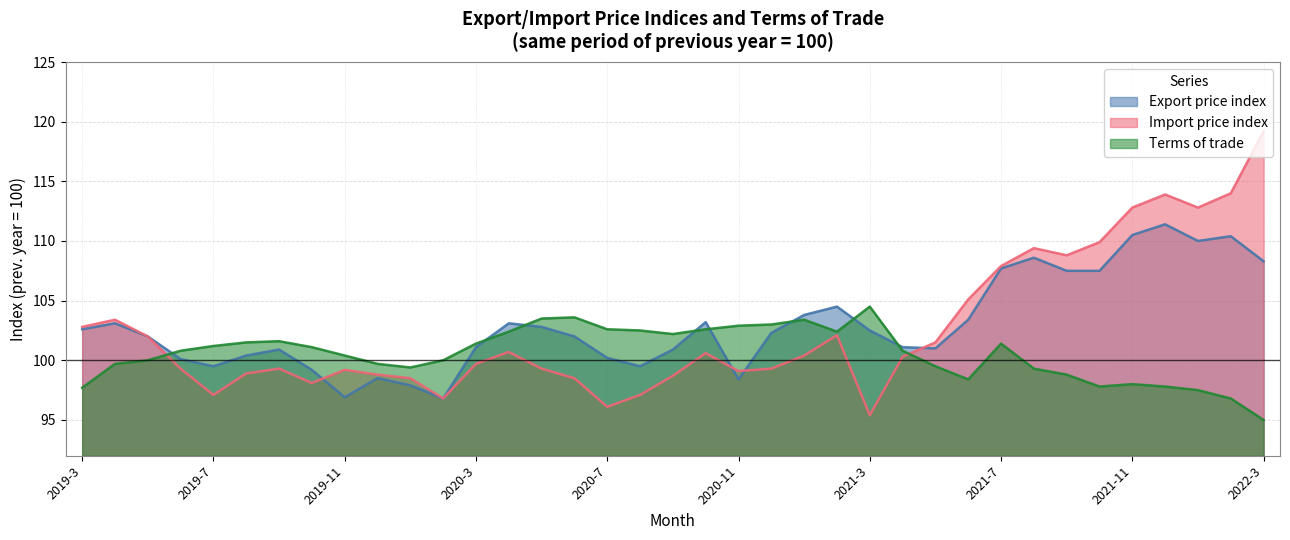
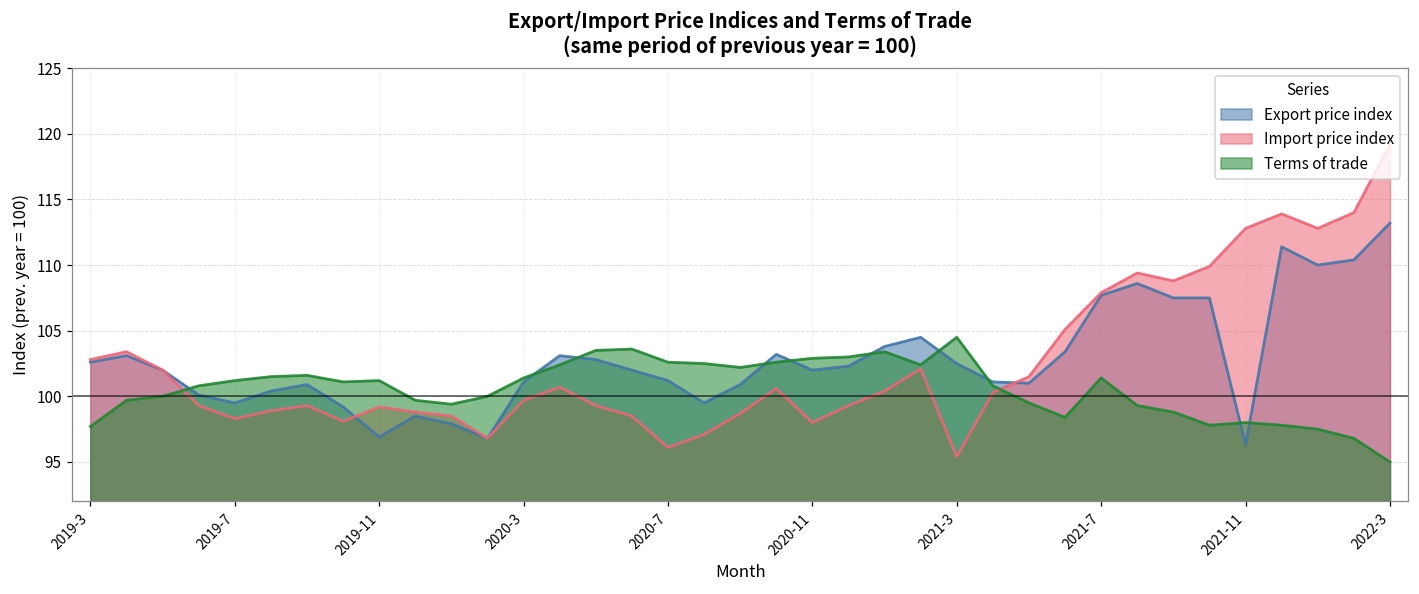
  {
    "Export price index": {
      "2019-7": 99.5,
      "2019-11": 96.9,
      "2020-3": 101.1,
-     "2020-7": 100.2,
-     "2020-11": 98.4,
+     "2020-7": 101.2,
+     "2020-11": 102.0,
      "2021-3": 102.5,
-     "2021-11": 110.5,
-     "2022-3": 108.3
+     "2021-11": 96.3,
+     "2022-3": 113.2
    },
    "Import price index": {
-     "2019-7": 97.1,
+     "2019-7": 98.3,
      "2019-11": 99.2,
      "2020-3": 99.7,
      "2020-7": 96.1,
-     "2020-11": 99.1,
+     "2020-11": 98.0,
      "2021-3": 95.4,
      "2021-11": 112.8
    },
    "Terms of trade": {
      "2019-3": 97.7,
      "2019-7": 101.2,
-     "2019-11": 100.4,
+     "2019-11": 101.2,
      "2020-3": 101.4,
      "2020-7": 102.6,
      "2020-11": 102.9,
      "2021-3": 104.5,
      "2021-7": 101.4,
      "2021-11": 98.0,
      "2022-3": 95.0
    }
  }
